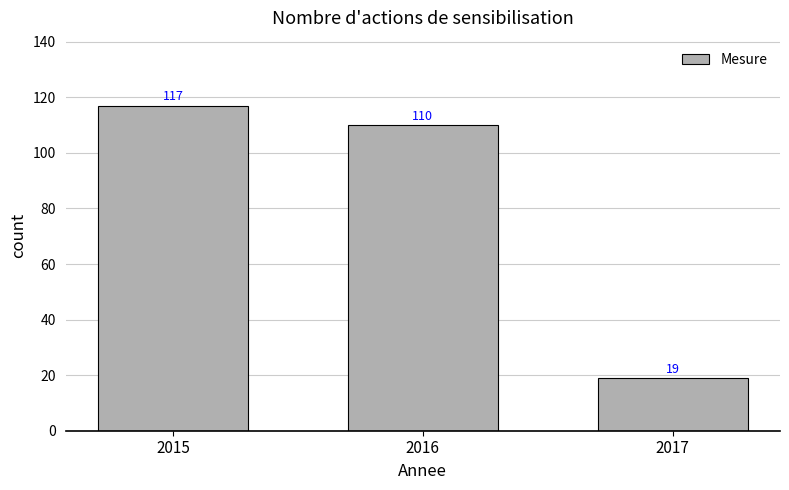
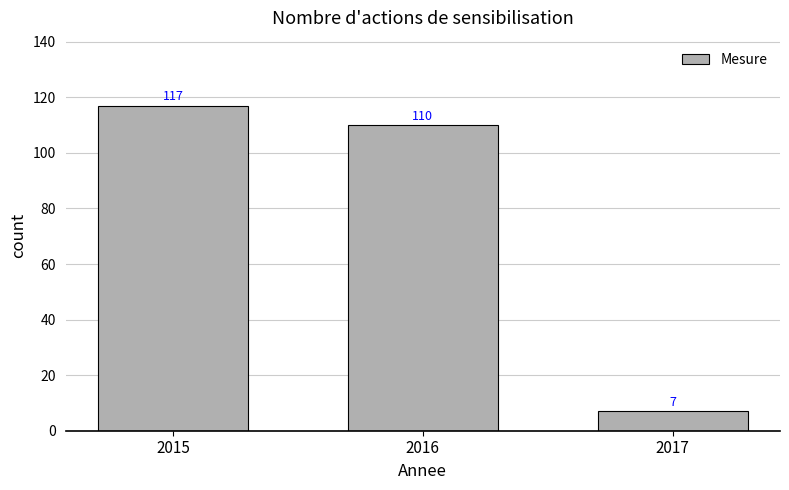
  {
    "2015": 117,
    "2016": 110,
-   "2017": 19
+   "2017": 7
  }
